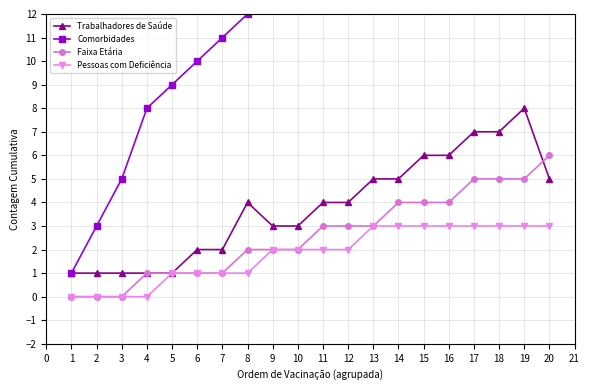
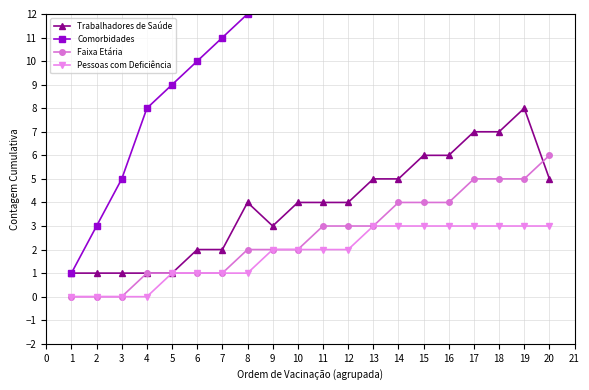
  {
    "Trabalhadores de Saúde": {
      "2": 1,
      "3": 1,
      "6": 2,
      "7": 2,
      "8": 4,
      "9": 3,
-     "10": 3,
+     "10": 4,
      "11": 4,
      "12": 4,
      "13": 5,
      "14": 5,
      "15": 6,
      "16": 6,
      "17": 7,
      "18": 7,
      "19": 8,
      "20": 5
    },
    "Comorbidades": {
      "2": 3,
      "3": 5,
      "4": 8,
      "5": 9,
      "6": 10,
      "7": 11,
      "8": 12
    }
  }
